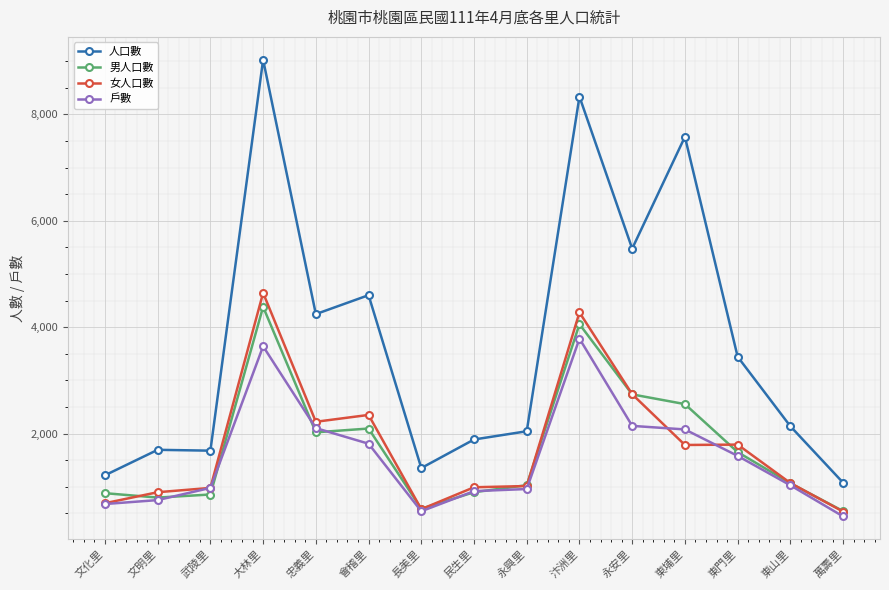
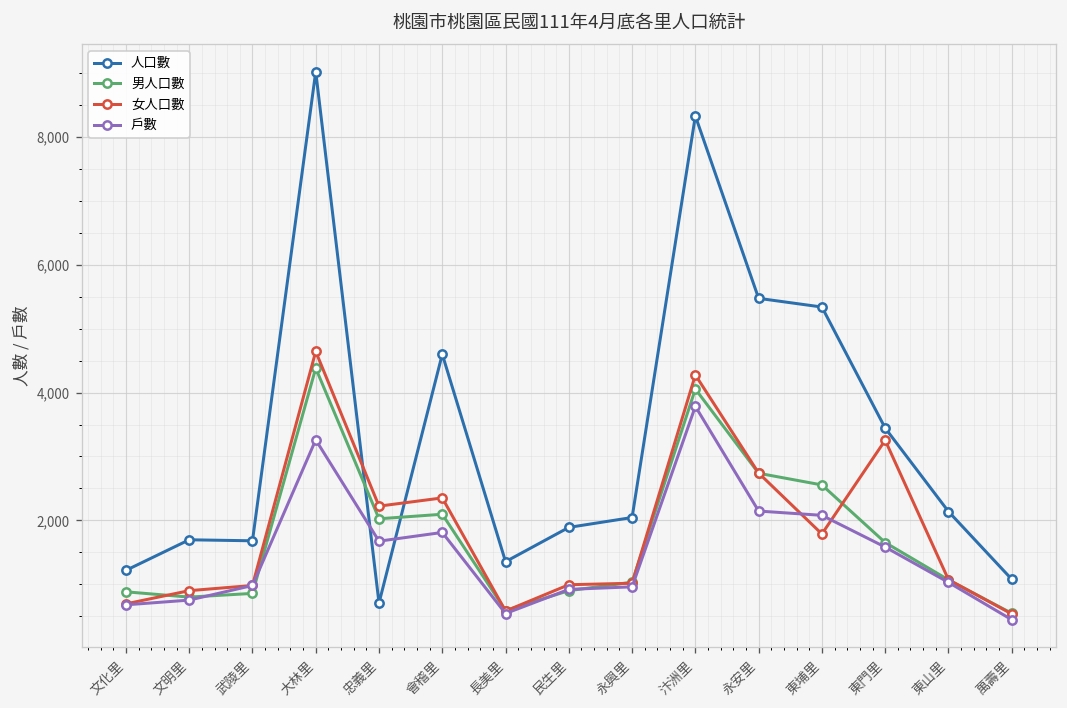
  {
    "人口數": {
      "文化里": "1,200",
      "文明里": "1,700",
      "武陵里": "1,700",
      "大林里": "9,000",
-     "忠義里": "4,200",
+     "忠義里": "700",
      "會稽里": "4,600",
      "長美里": "1,400",
      "民生里": "1,900",
      "永興里": "2,000",
      "汴洲里": "8,300",
      "永安里": "5,500",
-     "東埔里": "7,600",
+     "東埔里": "5,300",
      "東門里": "3,400",
      "東山里": "2,100",
      "萬壽里": "1,100"
    },
    "男人口數": {
      "文化里": "900",
      "武陵里": "900",
      "大林里": "4,400",
      "忠義里": "2,000",
      "會稽里": "2,100",
      "汴洲里": "4,100",
      "東埔里": "2,600",
      "東門里": "1,700"
    },
    "女人口數": {
      "文明里": "900",
      "大林里": "4,600",
      "忠義里": "2,200",
      "會稽里": "2,400",
      "民生里": "1,000",
      "汴洲里": "4,300",
      "東埔里": "1,800",
-     "東門里": "1,800"
+     "東門里": "3,300"
    },
    "戶數": {
-     "大林里": "3,600",
-     "忠義里": "2,100",
+     "大林里": "3,300",
+     "忠義里": "1,700",
      "會稽里": "1,800",
      "永興里": "1,000",
      "汴洲里": "3,800",
      "永安里": "2,100",
      "東埔里": "2,100",
      "東門里": "1,600",
      "萬壽里": "400"
    }
  }
